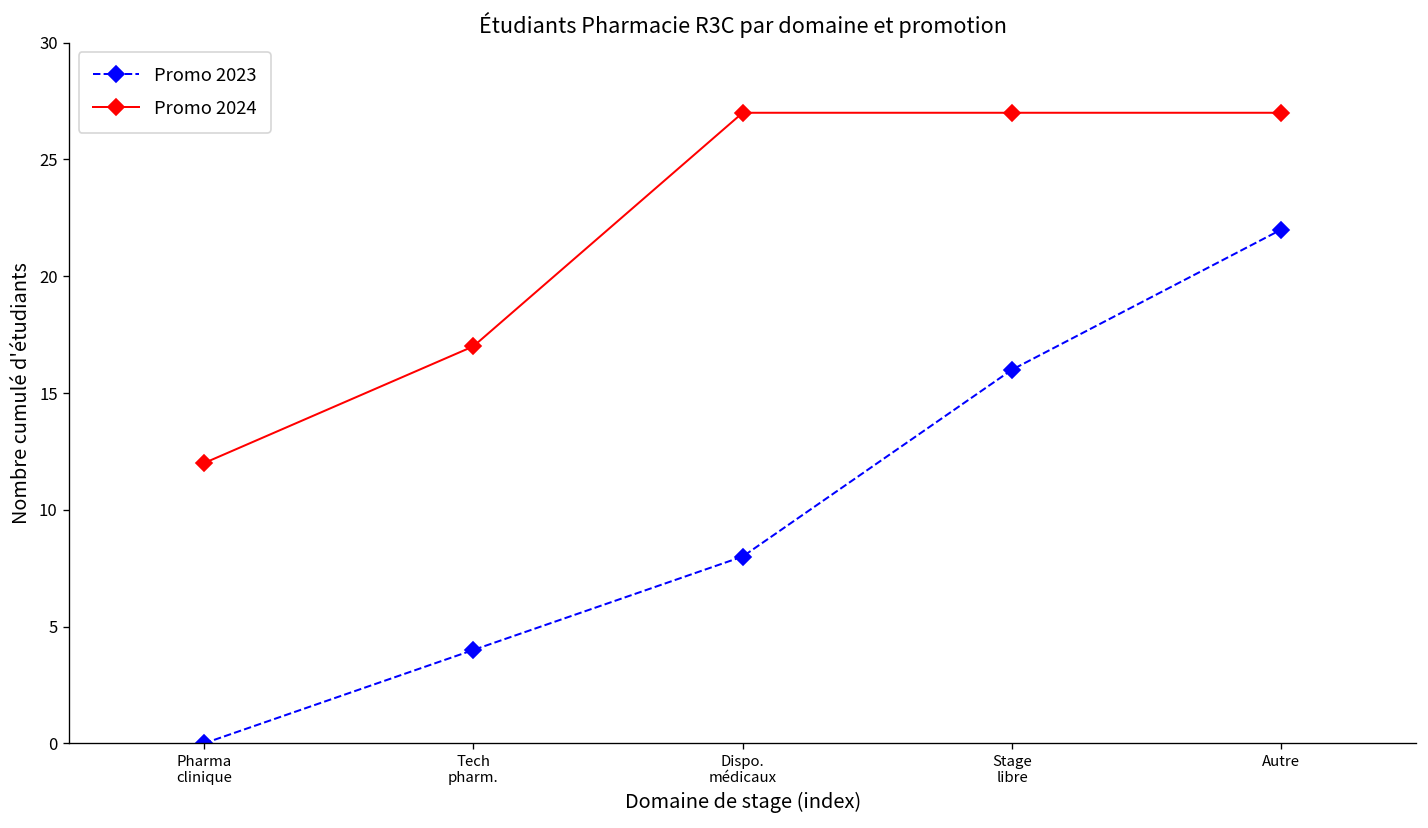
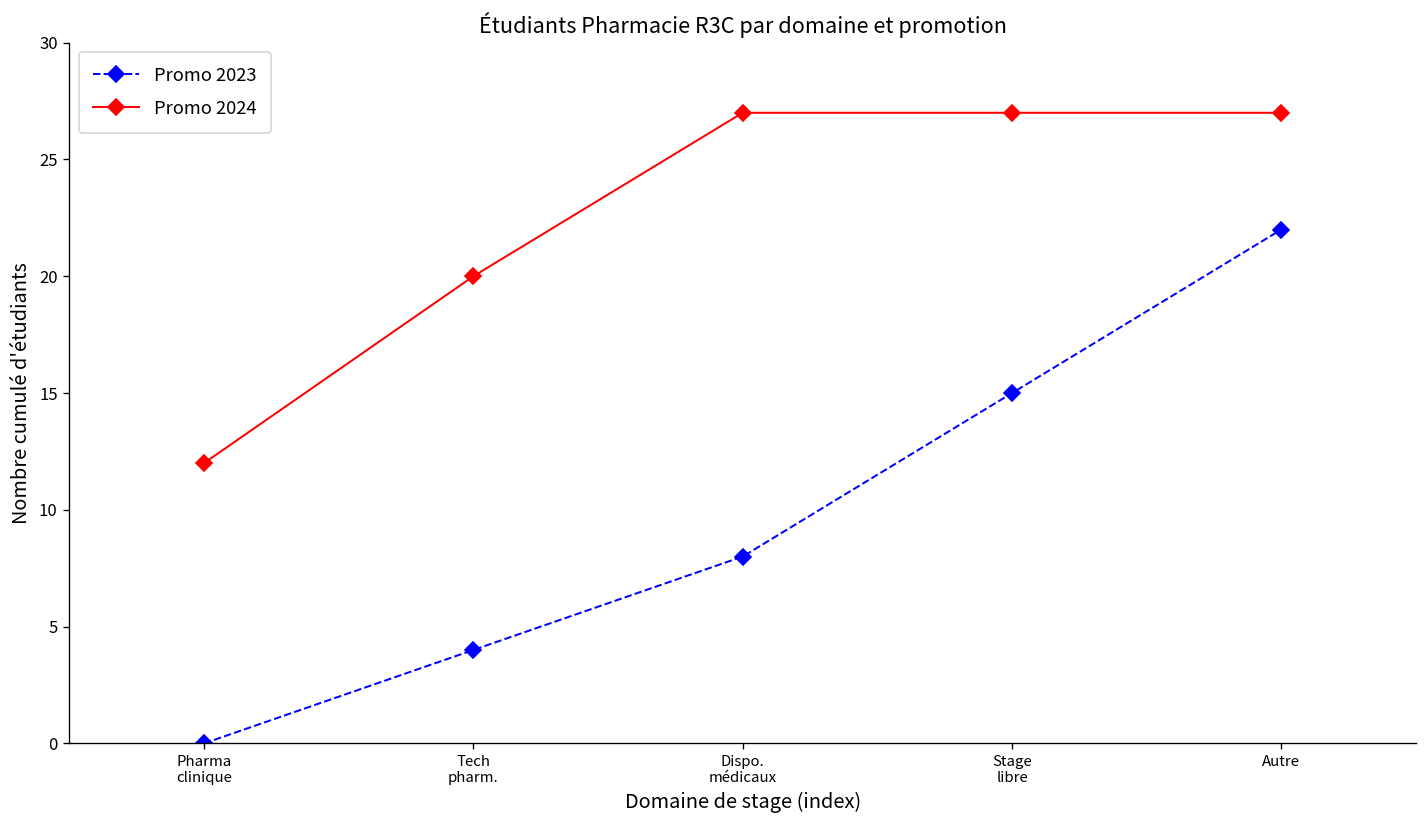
  {
    "Promo 2023": {
      "Pharma clinique": 0,
      "Tech pharm.": 4,
      "Dispo. médicaux": 8,
-     "Stage libre": 16,
+     "Stage libre": 15,
      "Autre": 22
    },
    "Promo 2024": {
      "Pharma clinique": 12,
-     "Tech pharm.": 17,
+     "Tech pharm.": 20,
      "Dispo. médicaux": 27,
      "Stage libre": 27,
      "Autre": 27
    }
  }
